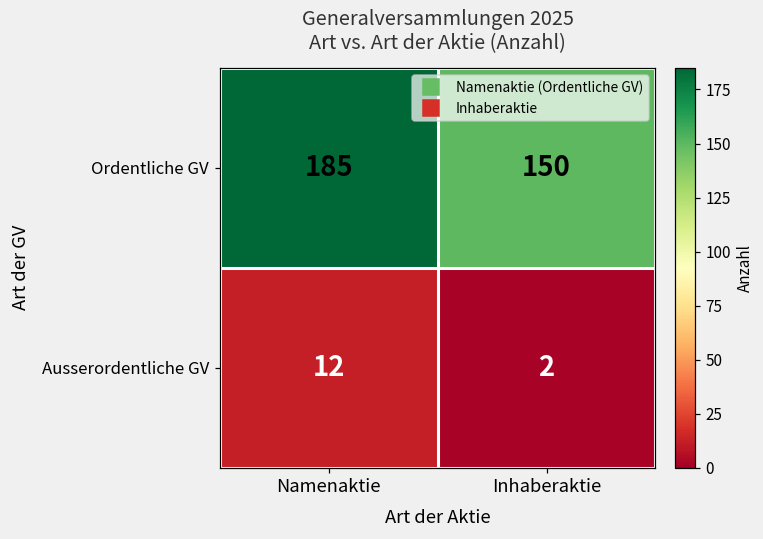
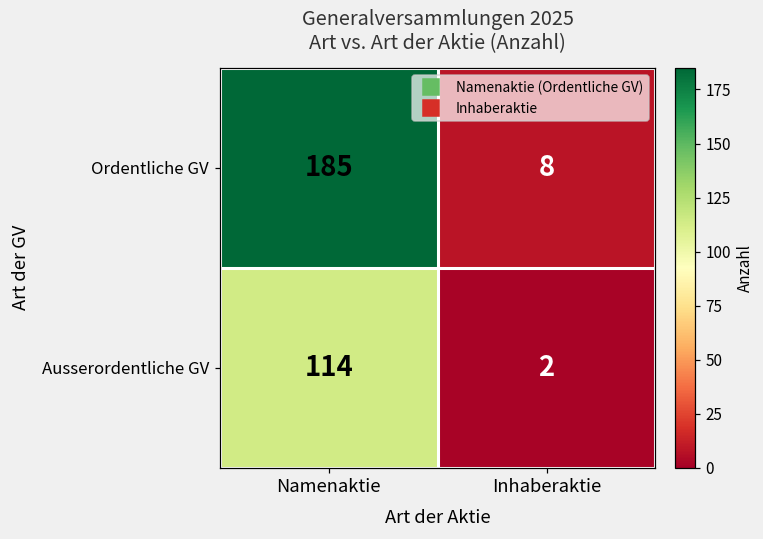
  {
    "Ordentliche GV": {
      "Namenaktie": 185,
-     "Inhaberaktie": 150
+     "Inhaberaktie": 8
    },
    "Ausserordentliche GV": {
-     "Namenaktie": 12,
+     "Namenaktie": 114,
      "Inhaberaktie": 2
    }
  }
